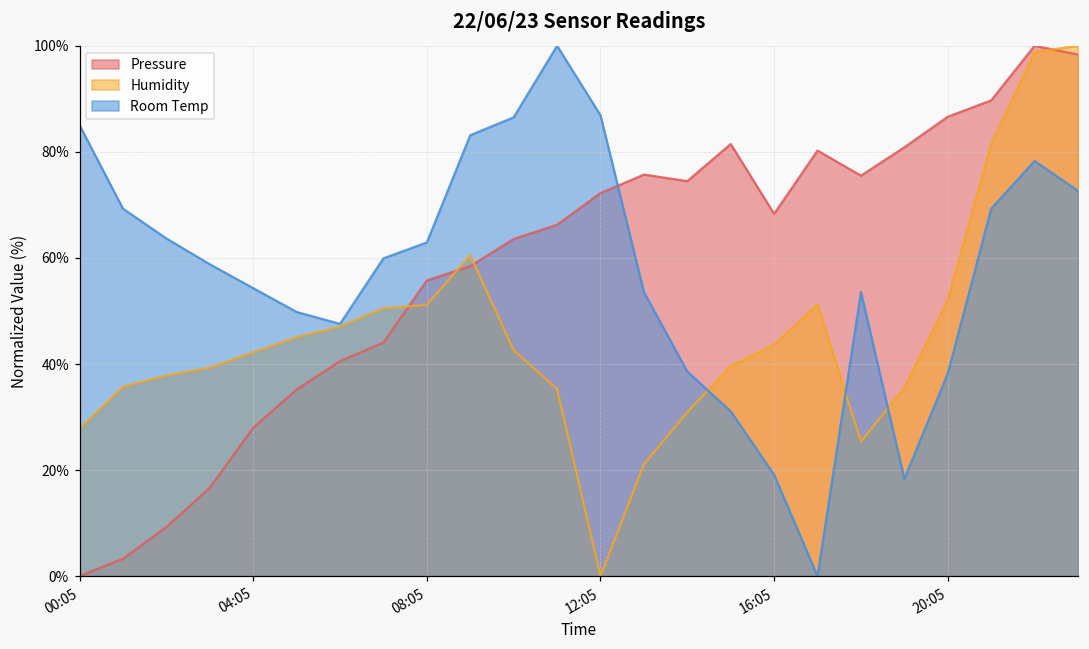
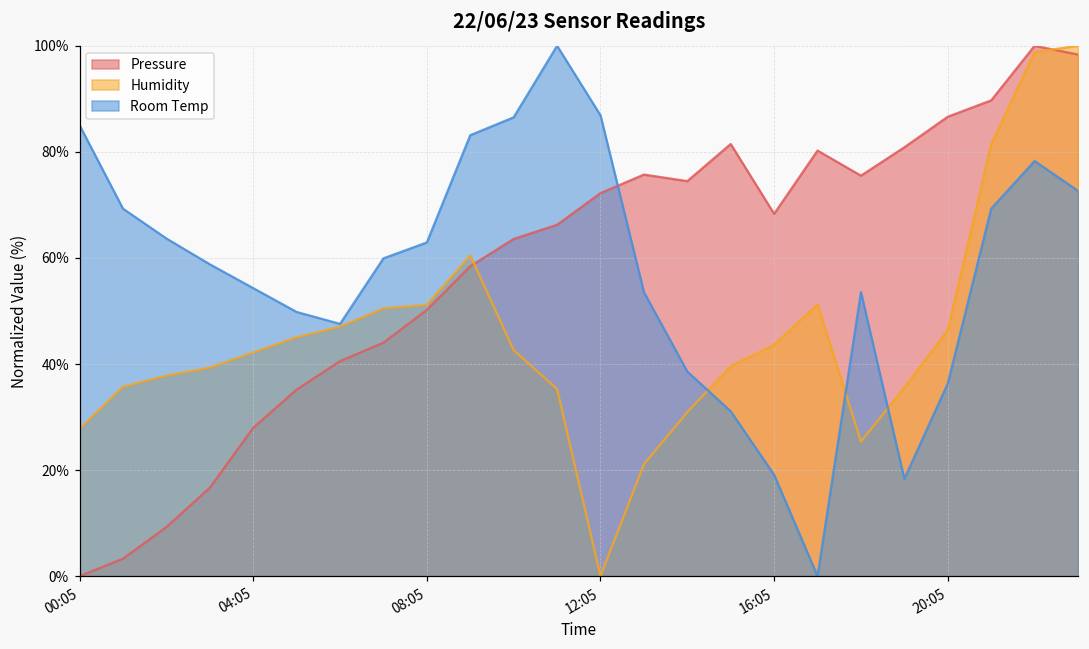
  {
    "Pressure": {
      "00:05": "0%",
      "04:05": "28%",
-     "08:05": "56%",
+     "08:05": "50%",
      "12:05": "72%",
      "16:05": "68%",
      "20:05": "87%"
    },
    "Humidity": {
      "00:05": "28%",
      "04:05": "42%",
      "08:05": "51%",
      "12:05": "0%",
      "16:05": "44%",
-     "20:05": "52%"
+     "20:05": "46%"
    },
    "Room Temp": {
      "00:05": "85%",
      "04:05": "54%",
      "08:05": "63%",
      "12:05": "87%",
      "16:05": "19%",
-     "20:05": "38%"
+     "20:05": "36%"
    }
  }
